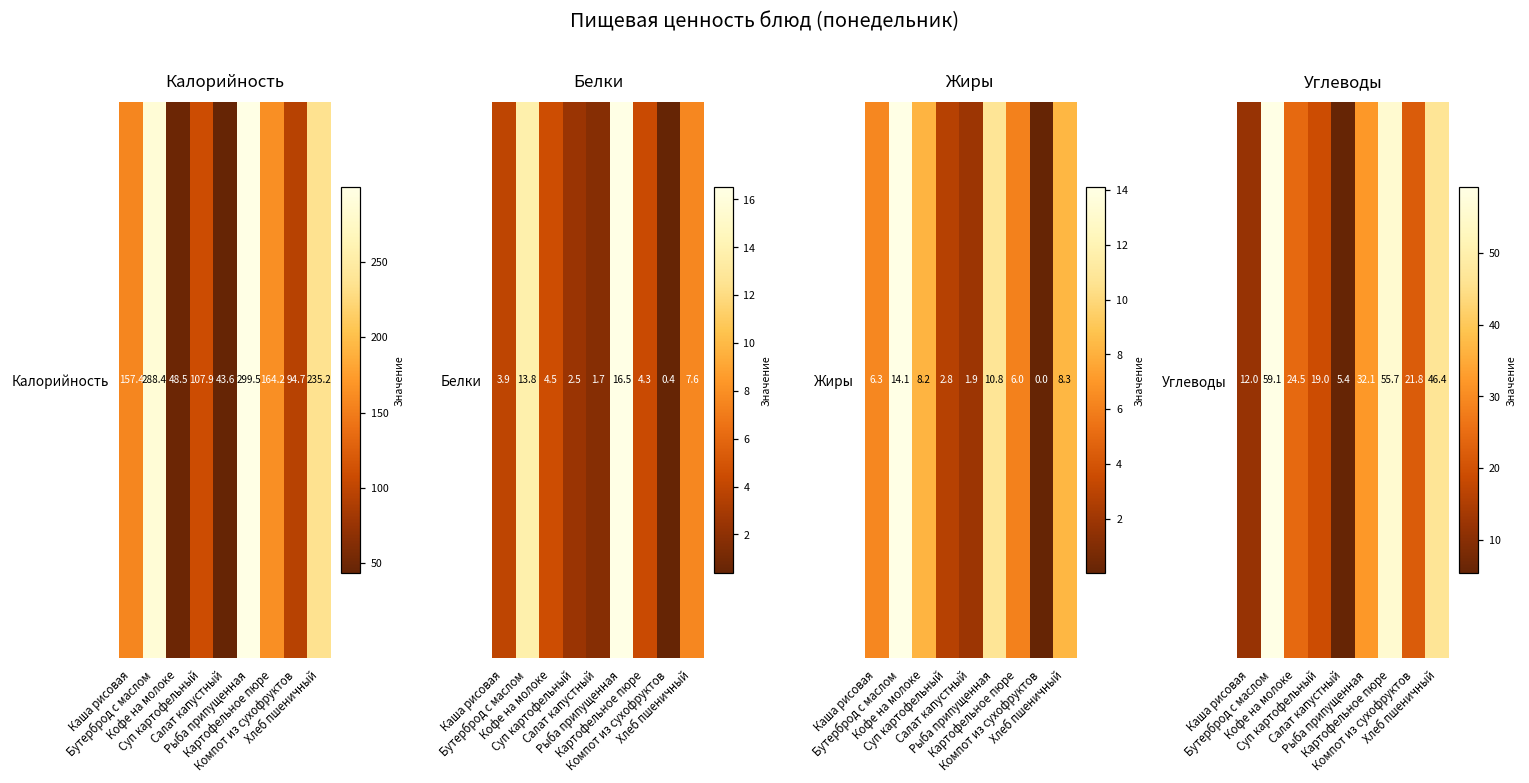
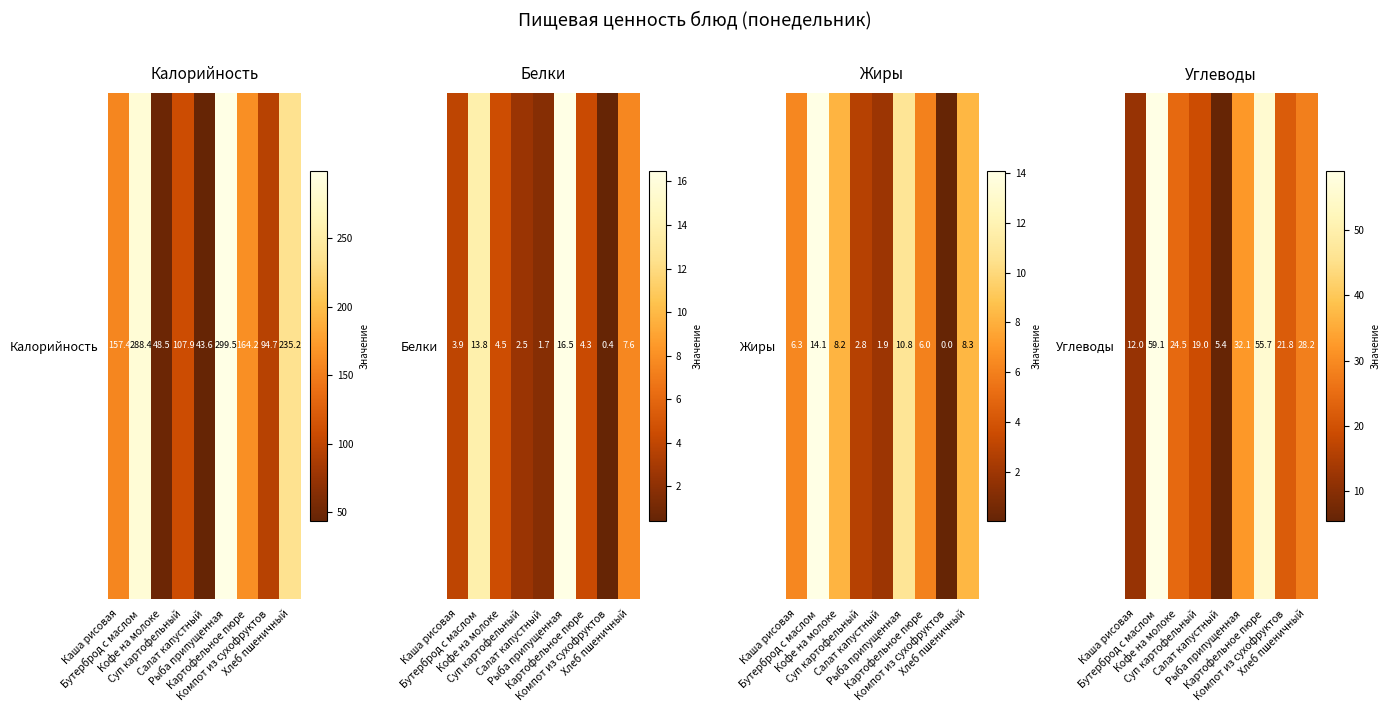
  {
    "Калорийность": {
      "Калорийность": {
        "Каша рисовая": 157.4,
        "Бутерброд с маслом": 288.4,
        "Кофе на молоке": 48.5,
        "Суп картофельный": 107.9,
        "Салат капустный": 43.6,
        "Рыба припущенная": 299.5,
        "Картофельное пюре": 164.2,
        "Компот из сухофруктов": 94.7,
        "Хлеб пшеничный": 235.2
      }
    },
    "Белки": {
      "Белки": {
        "Каша рисовая": 3.9,
        "Бутерброд с маслом": 13.8,
        "Кофе на молоке": 4.5,
        "Суп картофельный": 2.5,
        "Салат капустный": 1.7,
        "Рыба припущенная": 16.5,
        "Картофельное пюре": 4.3,
        "Компот из сухофруктов": 0.4,
        "Хлеб пшеничный": 7.6
      }
    },
    "Жиры": {
      "Жиры": {
        "Каша рисовая": 6.3,
        "Бутерброд с маслом": 14.1,
        "Кофе на молоке": 8.2,
        "Суп картофельный": 2.8,
        "Салат капустный": 1.9,
        "Рыба припущенная": 10.8,
        "Картофельное пюре": 6.0,
        "Компот из сухофруктов": 0.0,
        "Хлеб пшеничный": 8.3
      }
    },
    "Углеводы": {
      "Углеводы": {
        "Каша рисовая": 12.0,
        "Бутерброд с маслом": 59.1,
        "Кофе на молоке": 24.5,
        "Суп картофельный": 19.0,
        "Салат капустный": 5.4,
        "Рыба припущенная": 32.1,
        "Картофельное пюре": 55.7,
        "Компот из сухофруктов": 21.8,
-       "Хлеб пшеничный": 46.4
+       "Хлеб пшеничный": 28.2
      }
    }
  }
